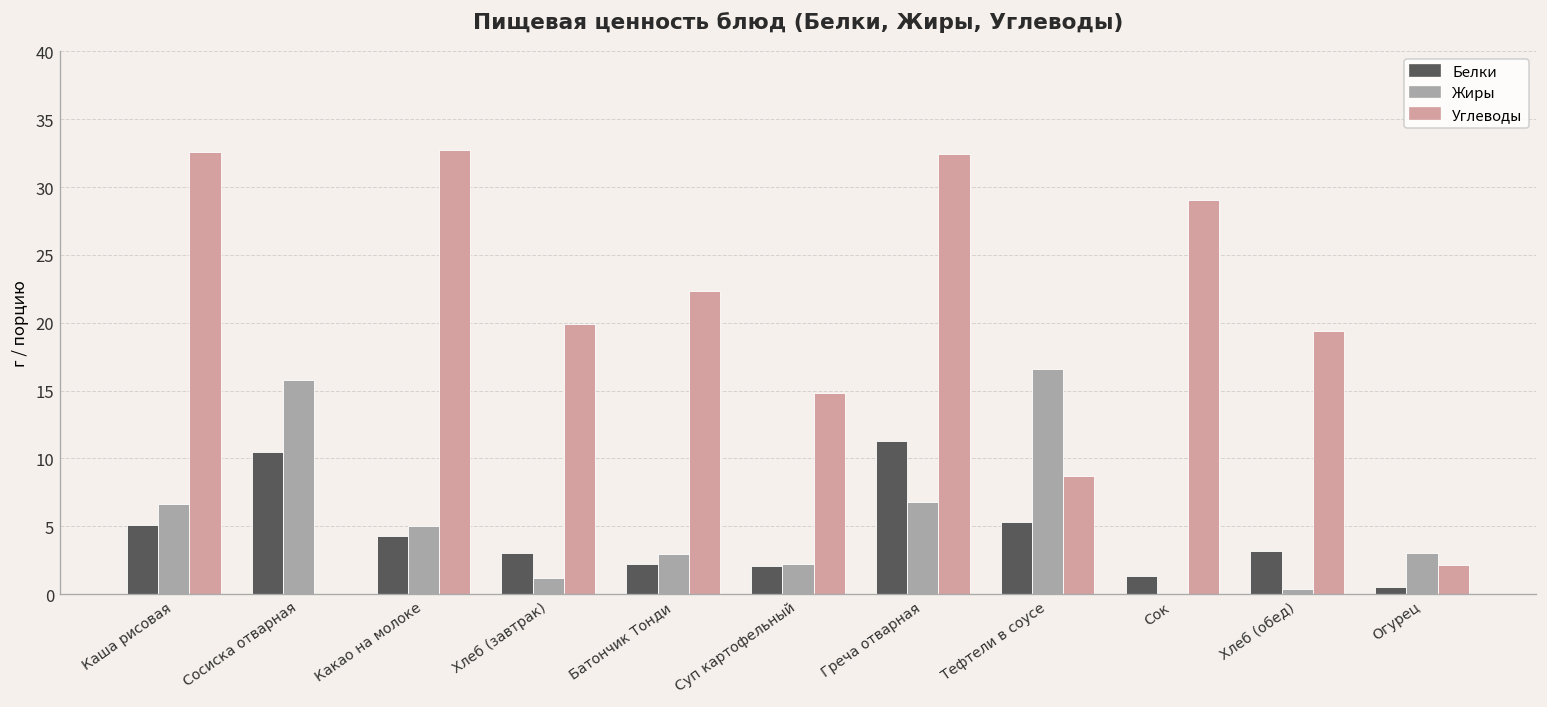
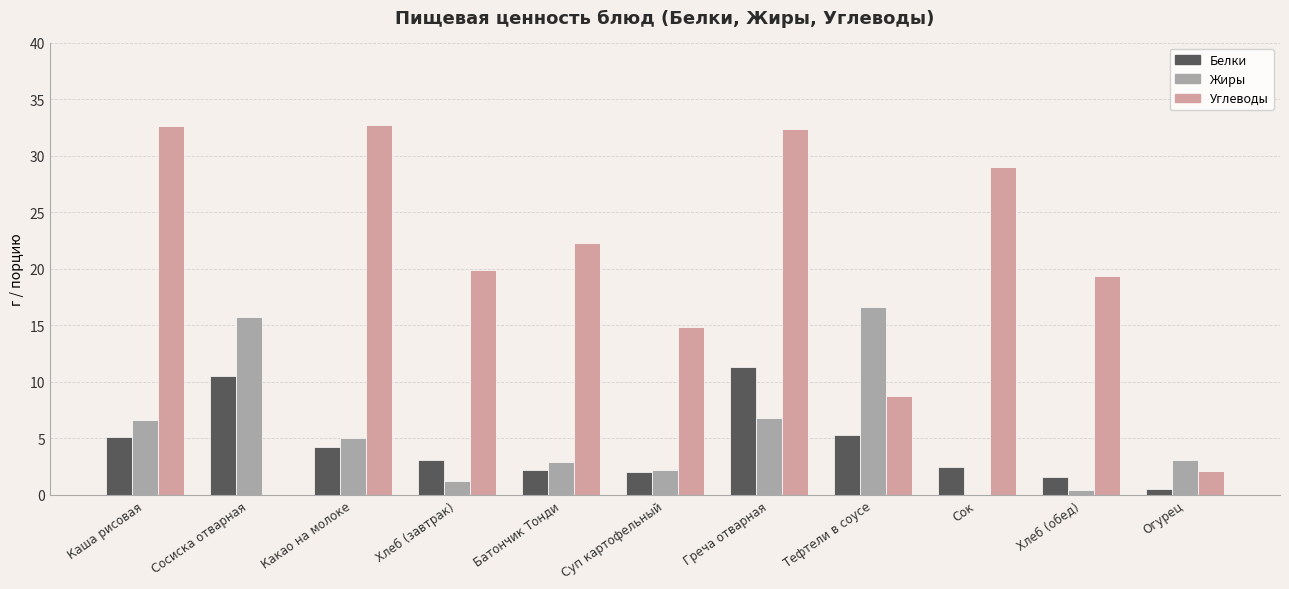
  {
    "Белки": {
      "Каша рисовая": 5.1,
      "Сосиска отварная": 10.5,
      "Какао на молоке": 4.3,
      "Хлеб (завтрак)": 3.1,
      "Батончик Тонди": 2.3,
      "Суп картофельный": 2.1,
      "Греча отварная": 11.3,
      "Тефтели в соусе": 5.3,
-     "Сок": 1.3,
-     "Хлеб (обед)": 3.2,
+     "Сок": 2.5,
+     "Хлеб (обед)": 1.6,
      "Огурец": 0.5
    }
  }
